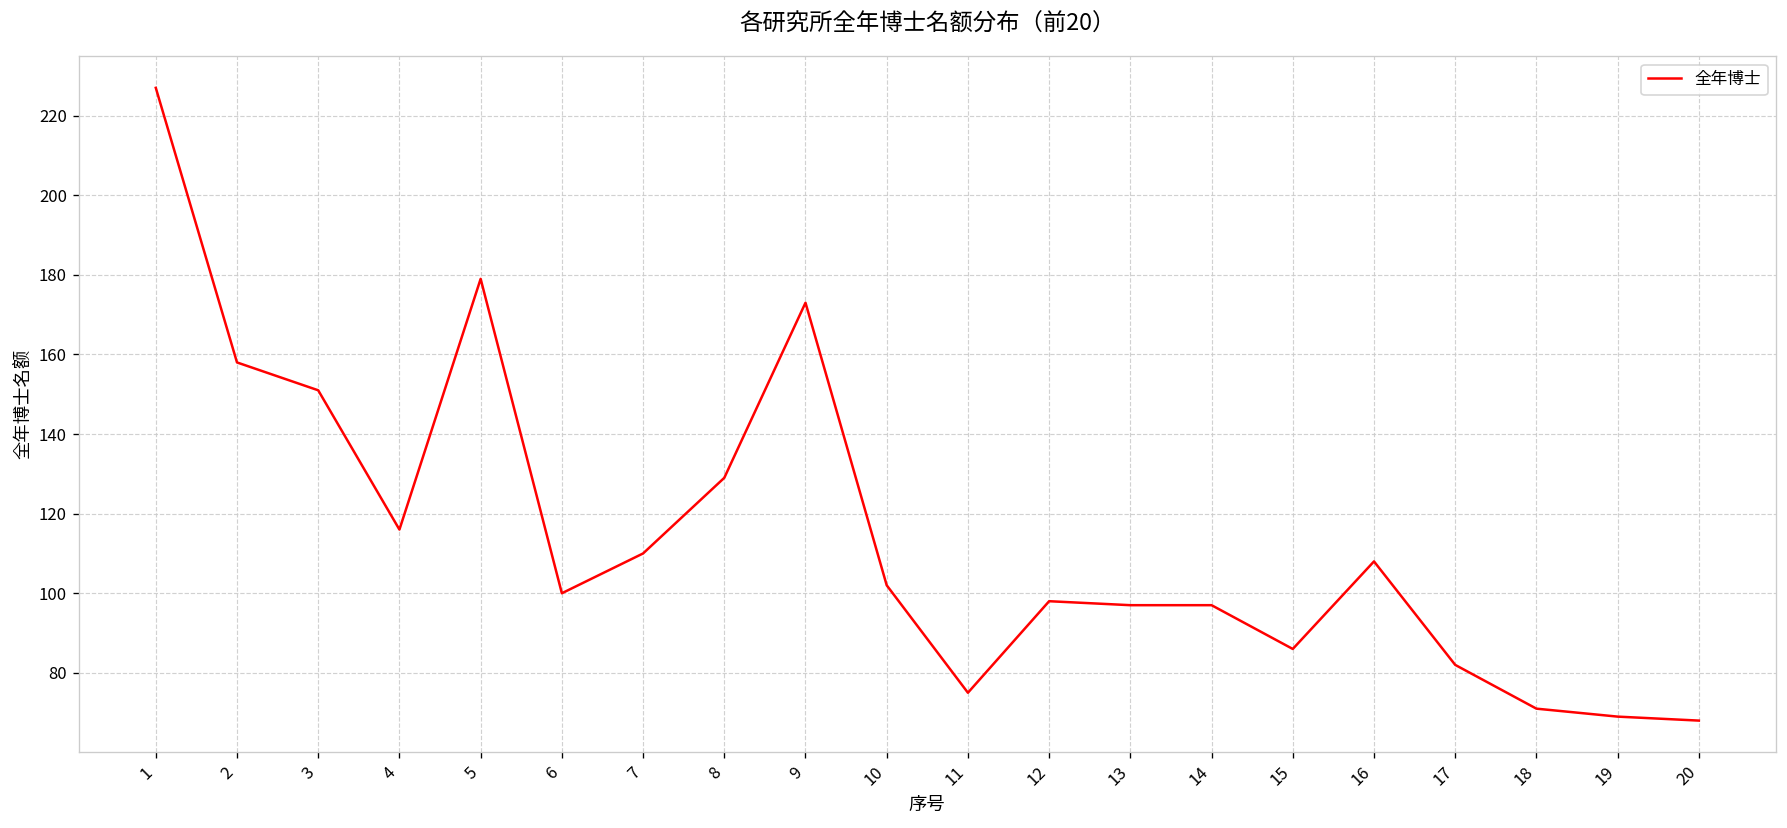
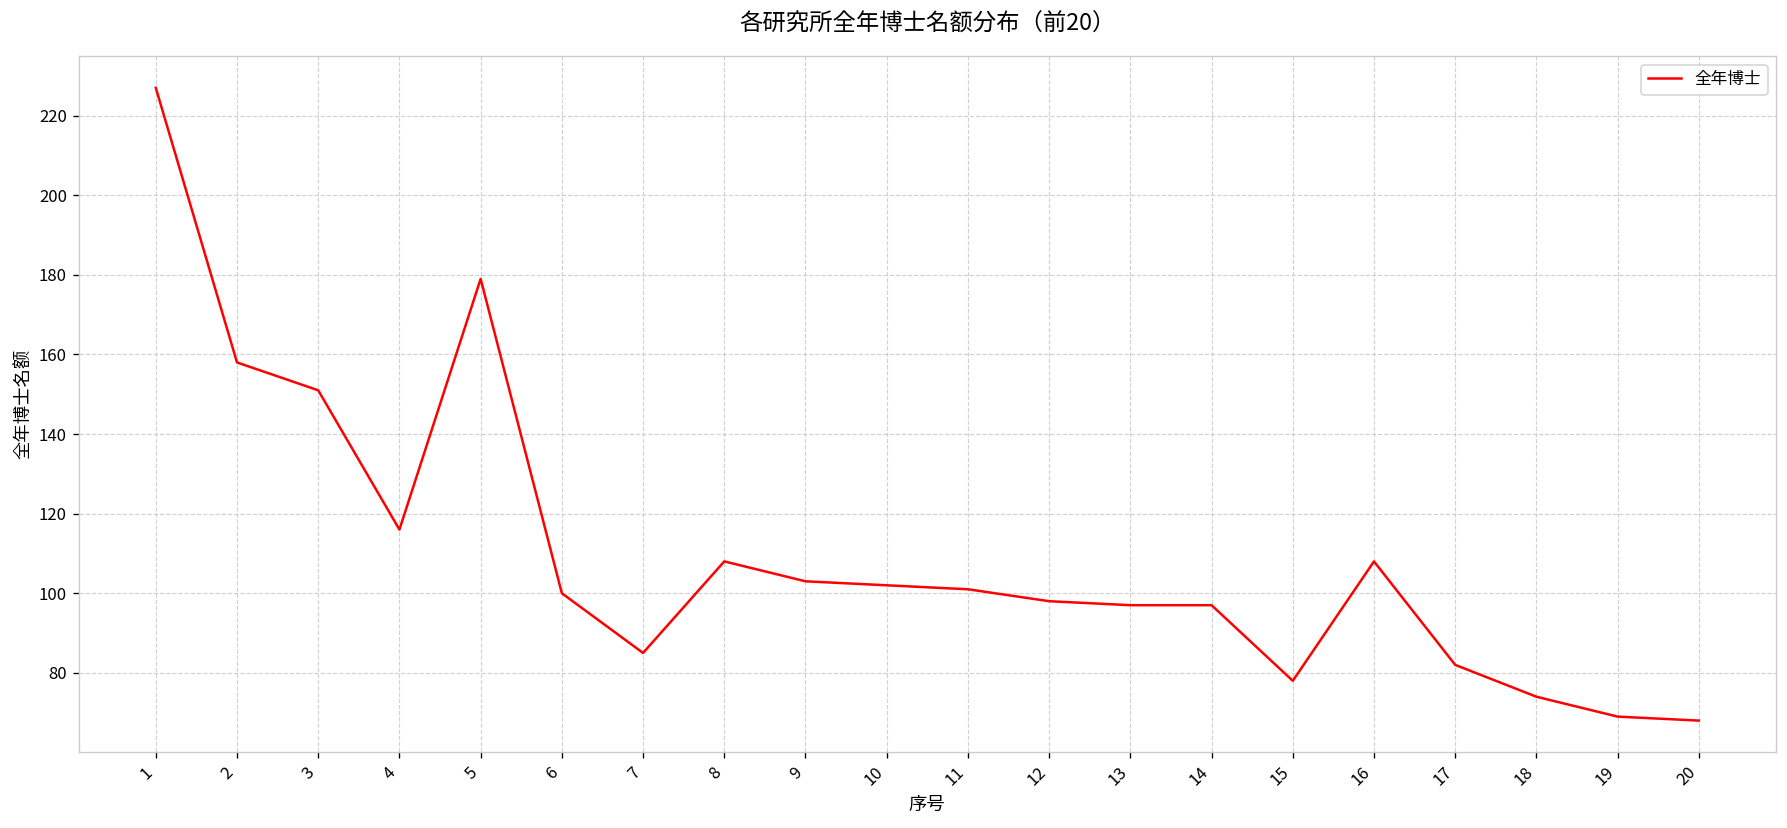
  {
    "1": 227,
    "2": 158,
    "3": 151,
    "4": 116,
    "5": 179,
    "6": 100,
-   "7": 110,
-   "8": 129,
-   "9": 173,
+   "7": 85,
+   "8": 108,
+   "9": 103,
    "10": 102,
-   "11": 75,
+   "11": 101,
    "12": 98,
    "13": 97,
    "14": 97,
-   "15": 86,
+   "15": 78,
    "16": 108,
    "17": 82,
-   "18": 71,
+   "18": 74,
    "19": 69,
    "20": 68
  }
